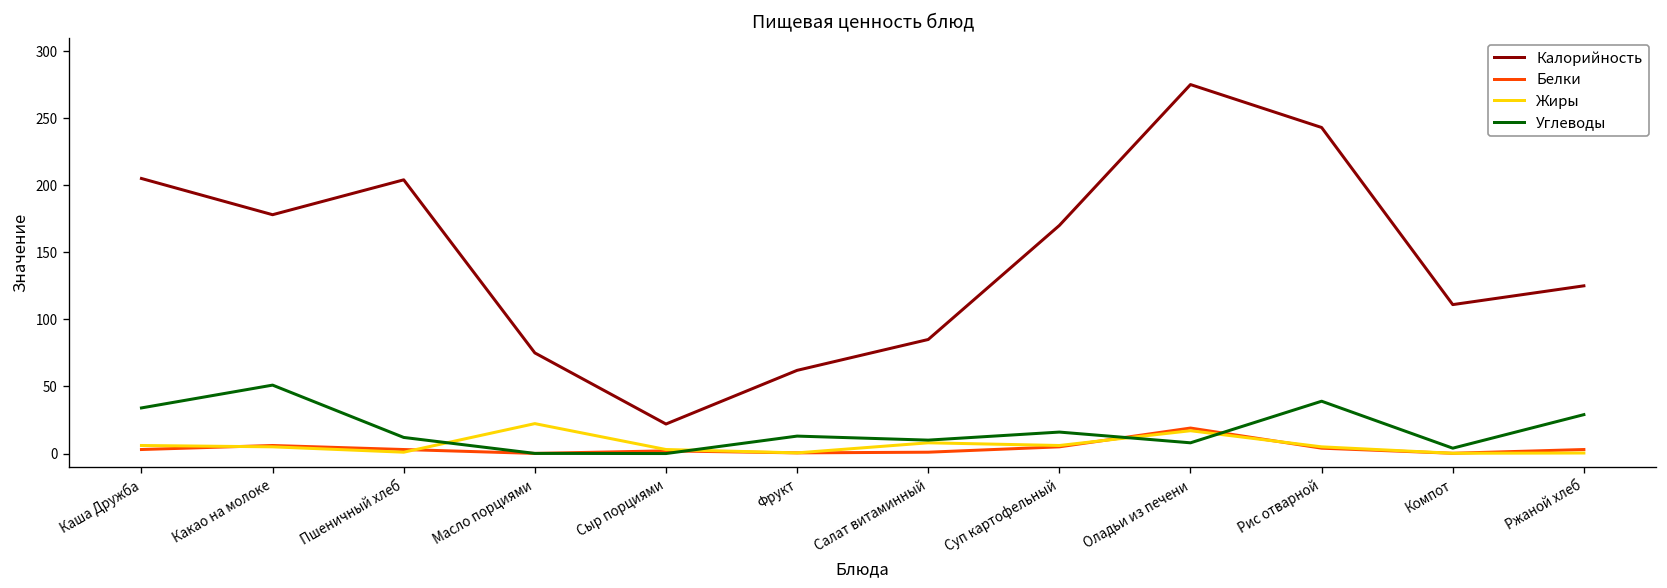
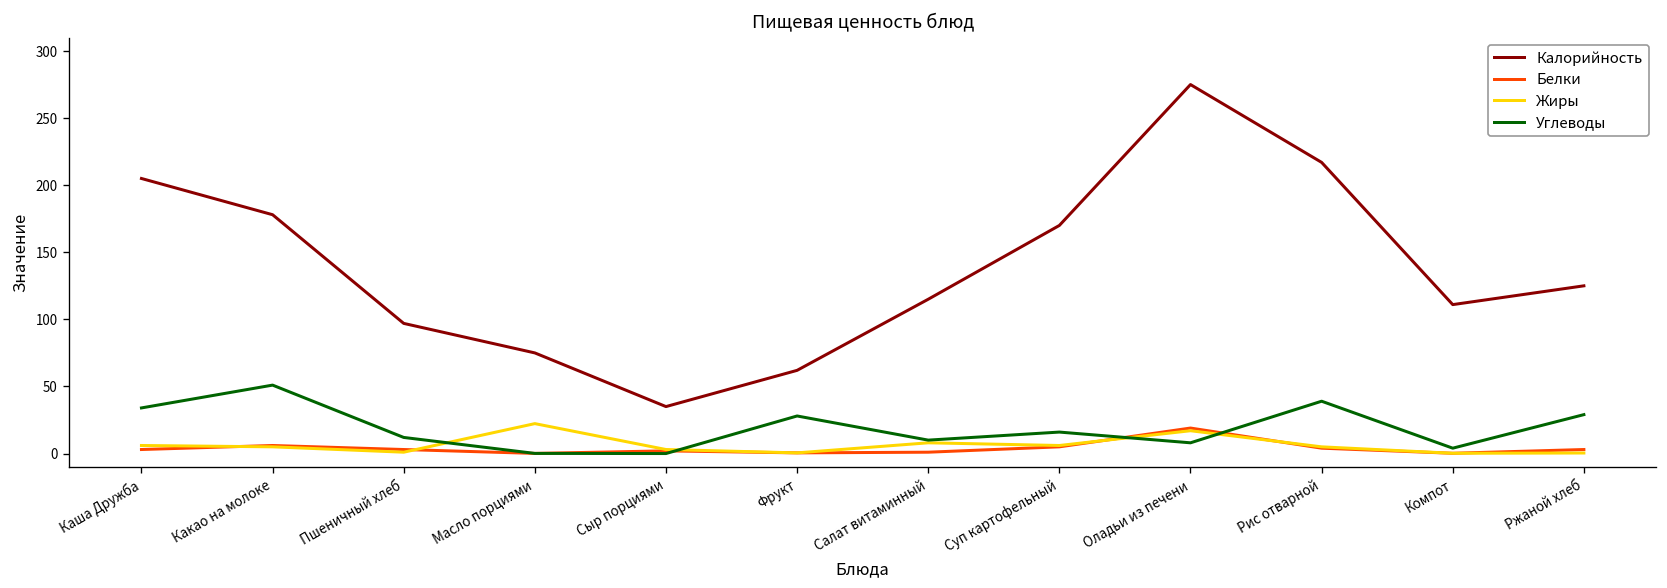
  {
    "Калорийность": {
      "Каша Дружба": 205,
      "Какао на молоке": 178,
-     "Пшеничный хлеб": 204,
+     "Пшеничный хлеб": 97,
      "Масло порциями": 75,
-     "Сыр порциями": 22,
+     "Сыр порциями": 35,
      "Фрукт": 62,
-     "Салат витаминный": 85,
+     "Салат витаминный": 115,
      "Суп картофельный": 170,
      "Оладьи из печени": 275,
-     "Рис отварной": 243,
+     "Рис отварной": 217,
      "Компот": 111,
      "Ржаной хлеб": 125
    },
    "Белки": {
      "Каша Дружба": 3,
      "Салат витаминный": 1,
      "Ржаной хлеб": 3
    },
    "Жиры": {
      "Каша Дружба": 6,
      "Масло порциями": 22,
      "Ржаной хлеб": 0
    },
    "Углеводы": {
      "Каша Дружба": 34,
      "Какао на молоке": 51,
      "Пшеничный хлеб": 12,
-     "Фрукт": 13,
+     "Фрукт": 28,
      "Суп картофельный": 16,
      "Оладьи из печени": 8,
      "Рис отварной": 39,
      "Компот": 4,
      "Ржаной хлеб": 29
    }
  }
